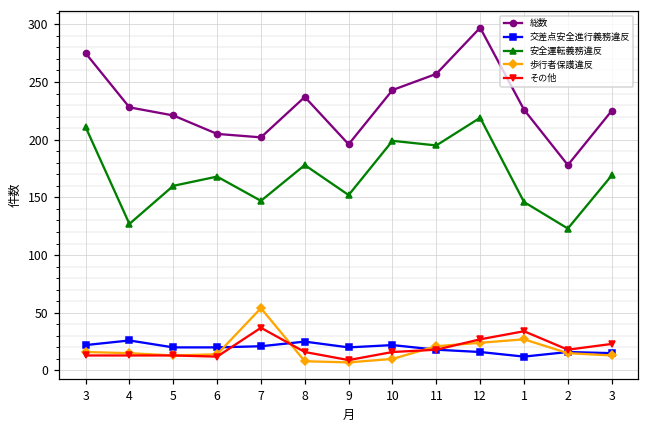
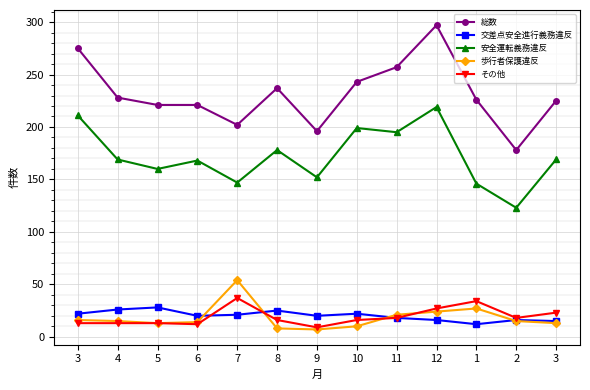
  {
    "総数": {
      "4": 228,
      "5": 221,
-     "6": 205,
+     "6": 221,
      "7": 202,
      "8": 237,
      "9": 196,
      "10": 243,
      "11": 257,
      "12": 297,
      "1": 226,
      "2": 178
    },
    "交差点安全進行義務違反": {
      "4": 26,
-     "5": 20,
+     "5": 28,
      "6": 20,
      "7": 21,
      "8": 25,
      "9": 20,
      "10": 22,
      "12": 16,
      "1": 12
    },
    "安全運転義務違反": {
-     "4": 127,
+     "4": 169,
      "5": 160,
      "6": 168,
      "7": 147,
      "8": 178,
      "9": 152,
      "10": 199,
      "11": 195,
      "12": 219,
      "1": 146,
      "2": 123
    },
    "歩行者保護違反": {
      "7": 54,
      "8": 8,
      "10": 10,
      "11": 21,
      "12": 24,
      "1": 27
    },
    "その他": {
      "7": 37,
      "8": 16,
      "10": 16,
      "12": 27,
      "1": 34
    }
  }
